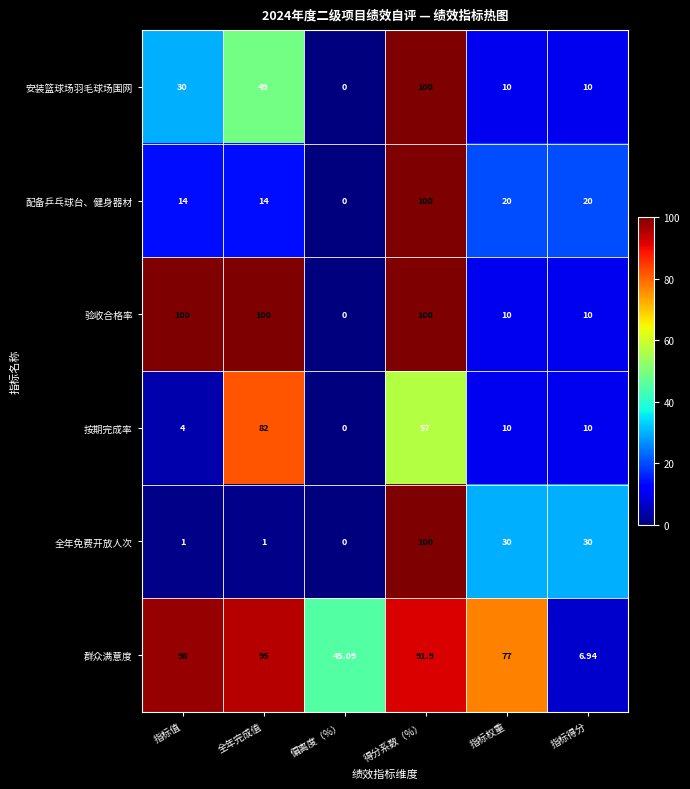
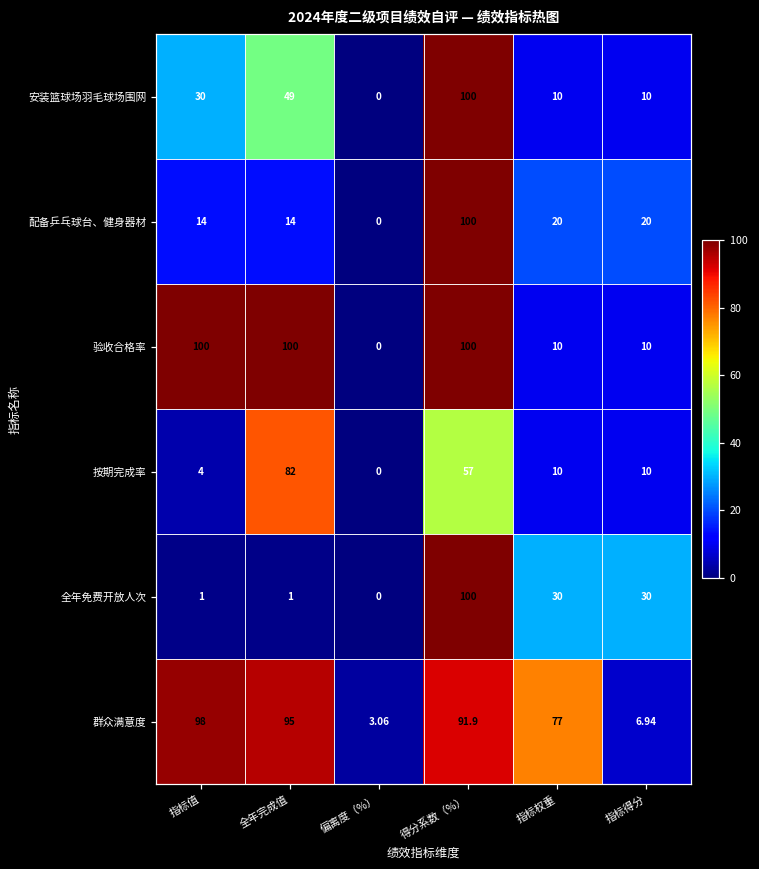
  {
    "安装篮球场羽毛球场围网": {
      "指标值": 30,
      "全年完成值": 49,
      "偏离度（%）": 0,
      "得分系数（%）": 100,
      "指标权重": 10,
      "指标得分": 10
    },
    "配备乒乓球台、健身器材": {
      "指标值": 14,
      "全年完成值": 14,
      "偏离度（%）": 0,
      "得分系数（%）": 100,
      "指标权重": 20,
      "指标得分": 20
    },
    "验收合格率": {
      "指标值": 100,
      "全年完成值": 100,
      "偏离度（%）": 0,
      "得分系数（%）": 100,
      "指标权重": 10,
      "指标得分": 10
    },
    "按期完成率": {
      "指标值": 4,
      "全年完成值": 82,
      "偏离度（%）": 0,
      "得分系数（%）": 57,
      "指标权重": 10,
      "指标得分": 10
    },
    "全年免费开放人次": {
      "指标值": 1,
      "全年完成值": 1,
      "偏离度（%）": 0,
      "得分系数（%）": 100,
      "指标权重": 30,
      "指标得分": 30
    },
    "群众满意度": {
      "指标值": 98,
      "全年完成值": 95,
-     "偏离度（%）": 45.09,
+     "偏离度（%）": 3.06,
      "得分系数（%）": 91.9,
      "指标权重": 77,
      "指标得分": 6.94
    }
  }
